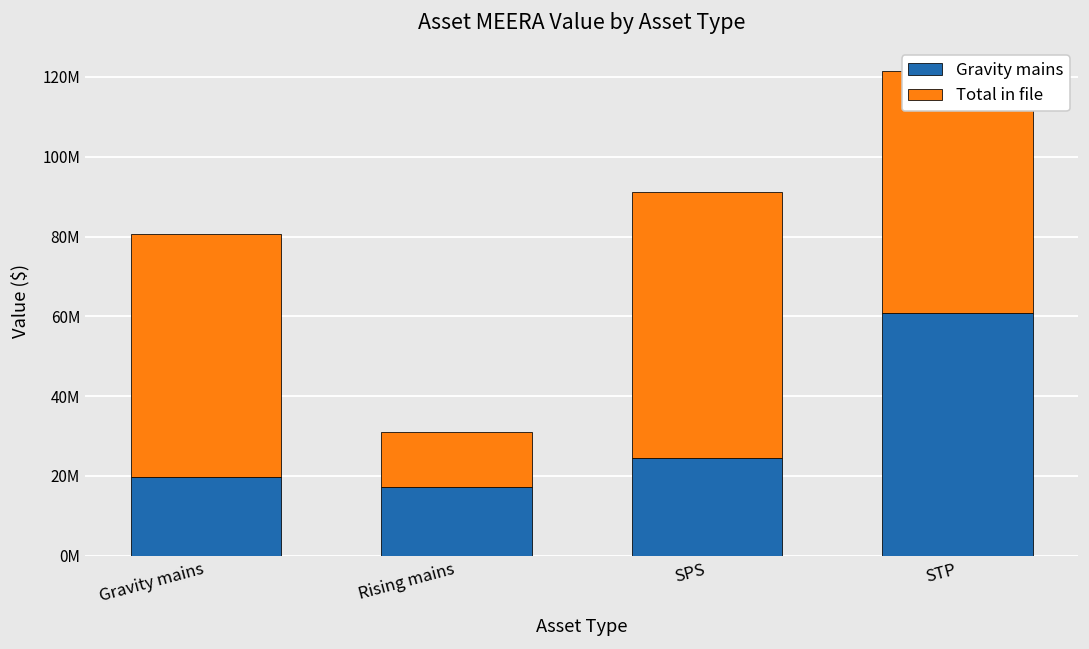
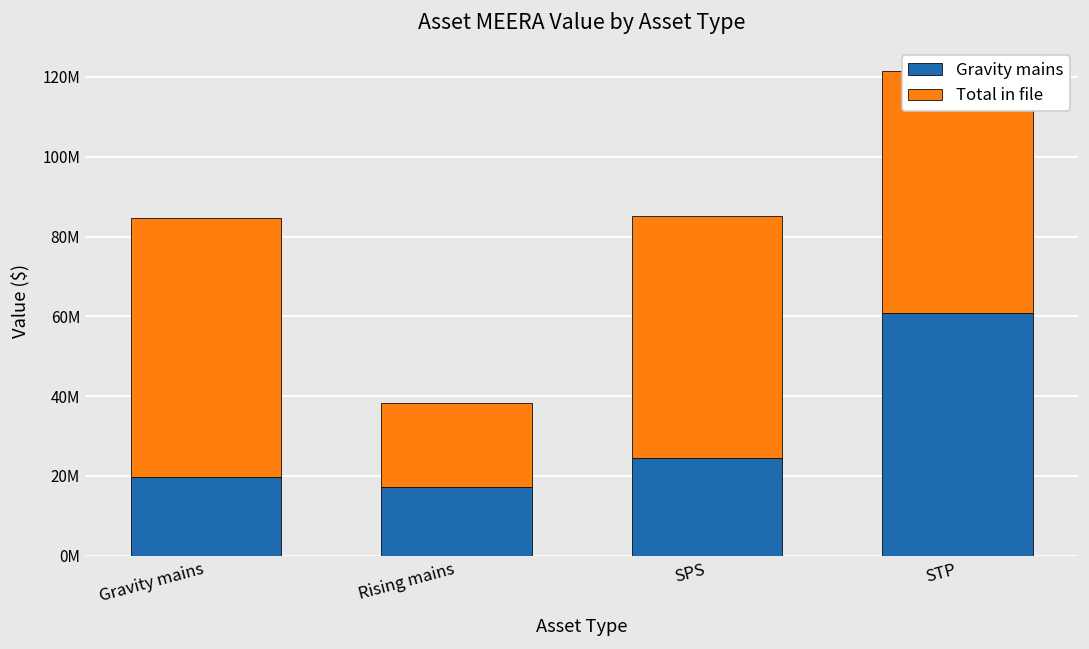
  {
    "Gravity mains": {
      "Gravity mains": 20000000,
      "Rising mains": 17000000,
      "SPS": 24000000,
      "STP": 61000000
    },
    "Total in file": {
-     "Gravity mains": 61000000,
-     "Rising mains": 14000000,
-     "SPS": 67000000
+     "Gravity mains": 65000000,
+     "Rising mains": 21000000,
+     "SPS": 61000000
    }
  }
